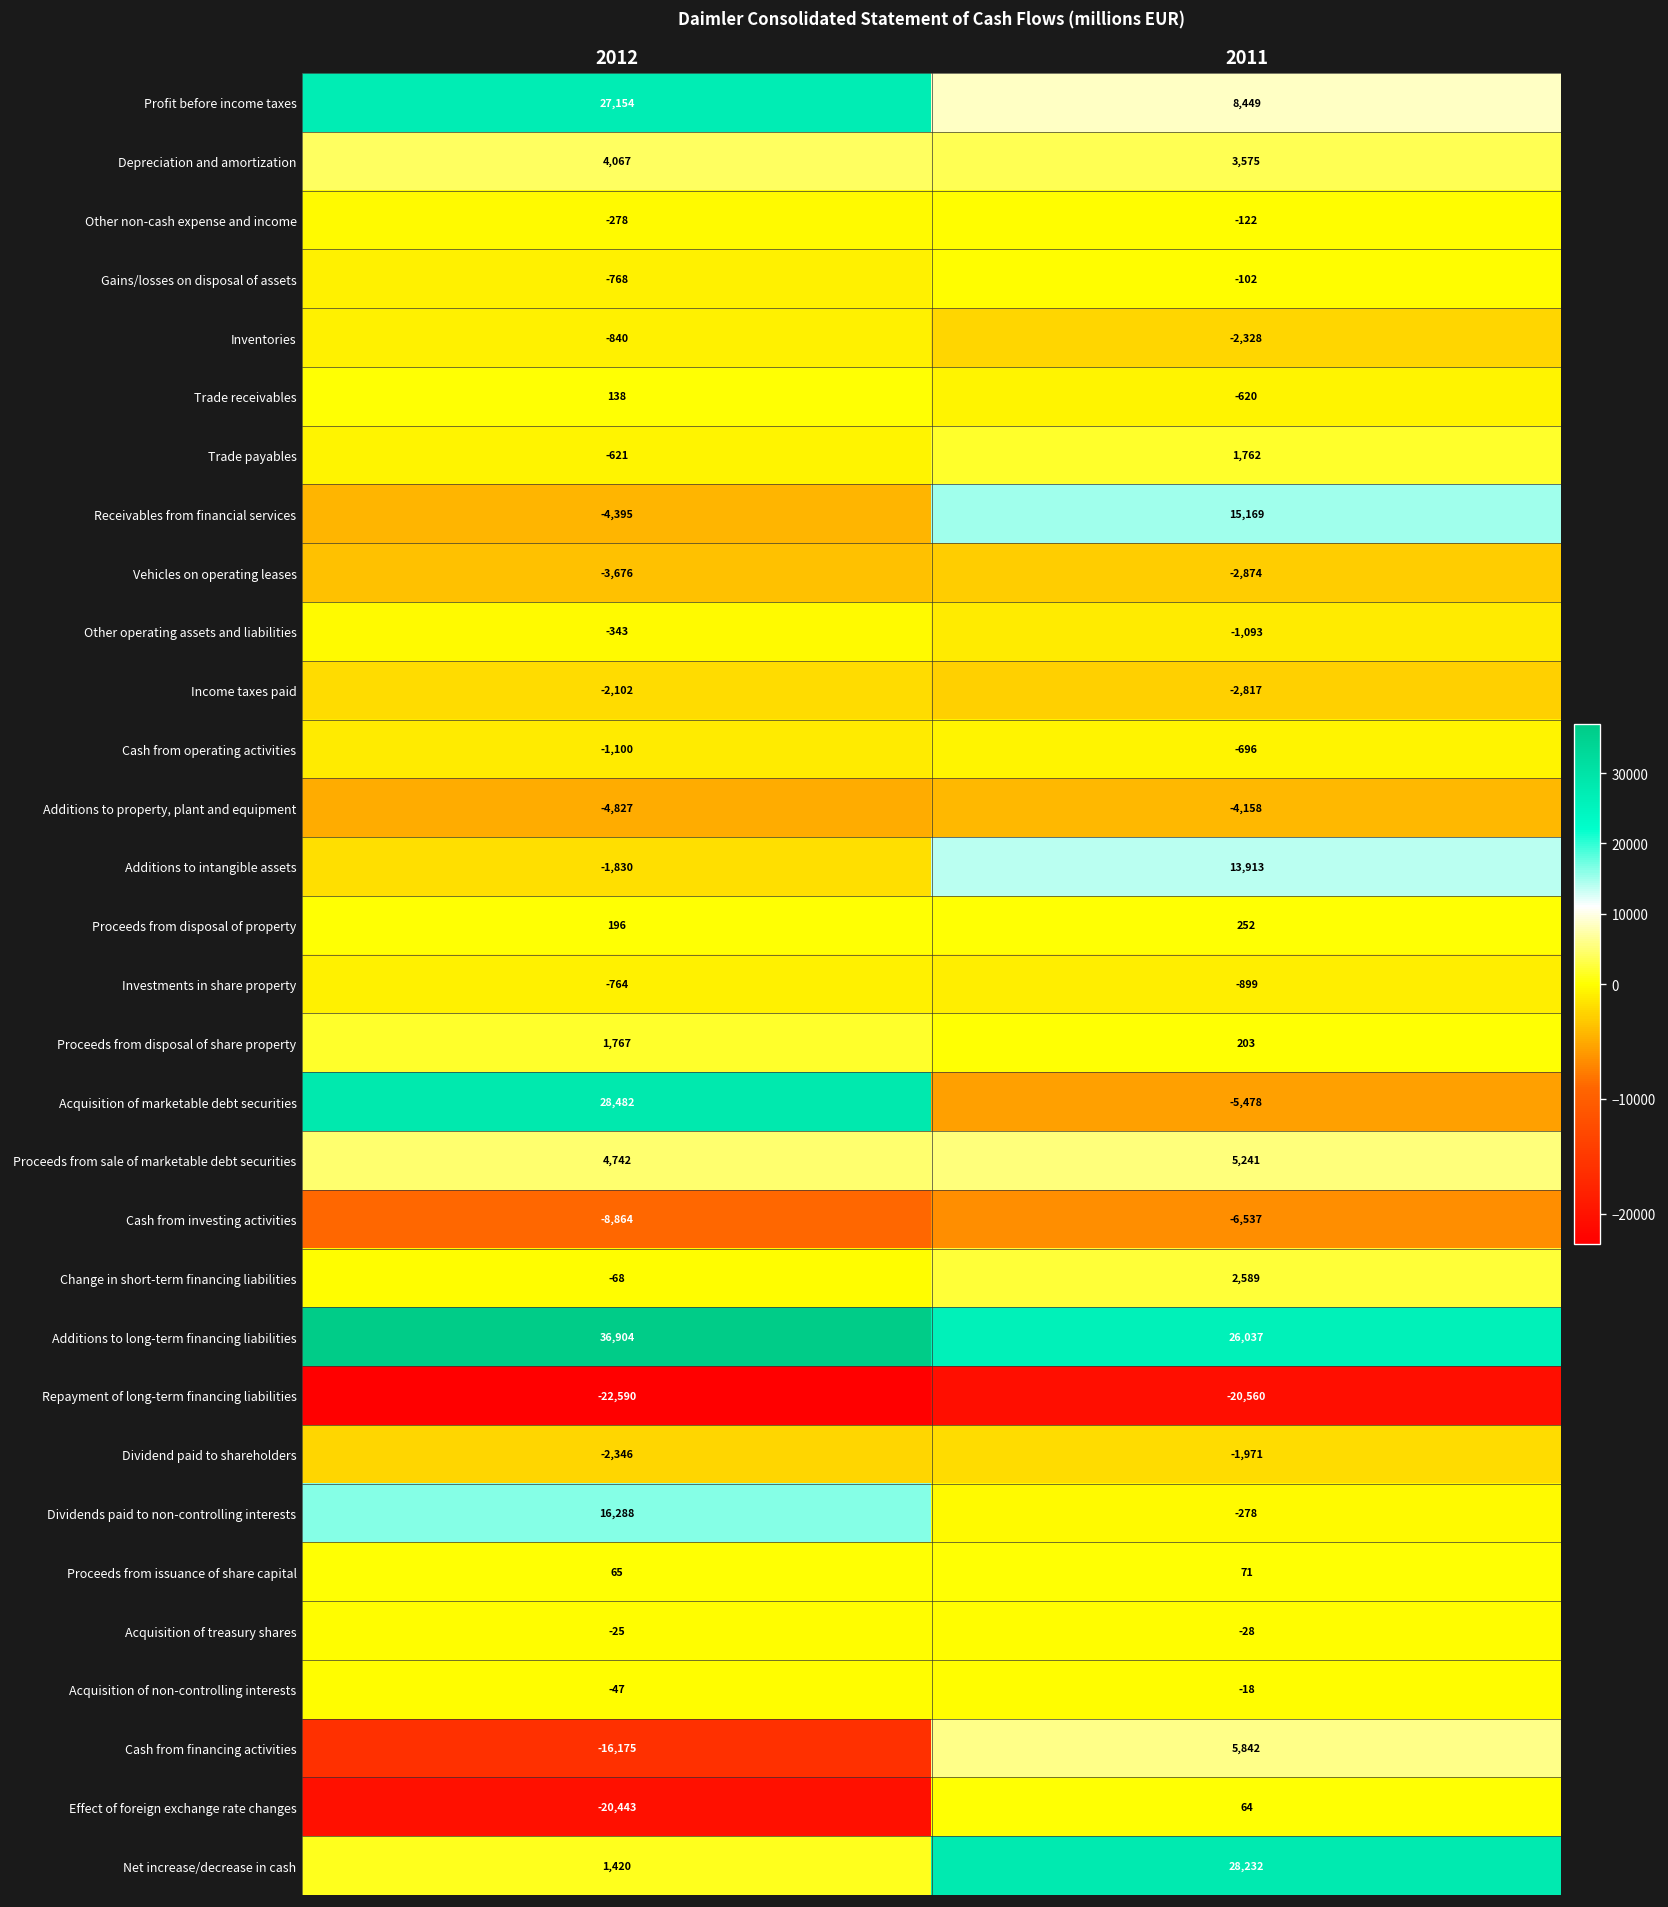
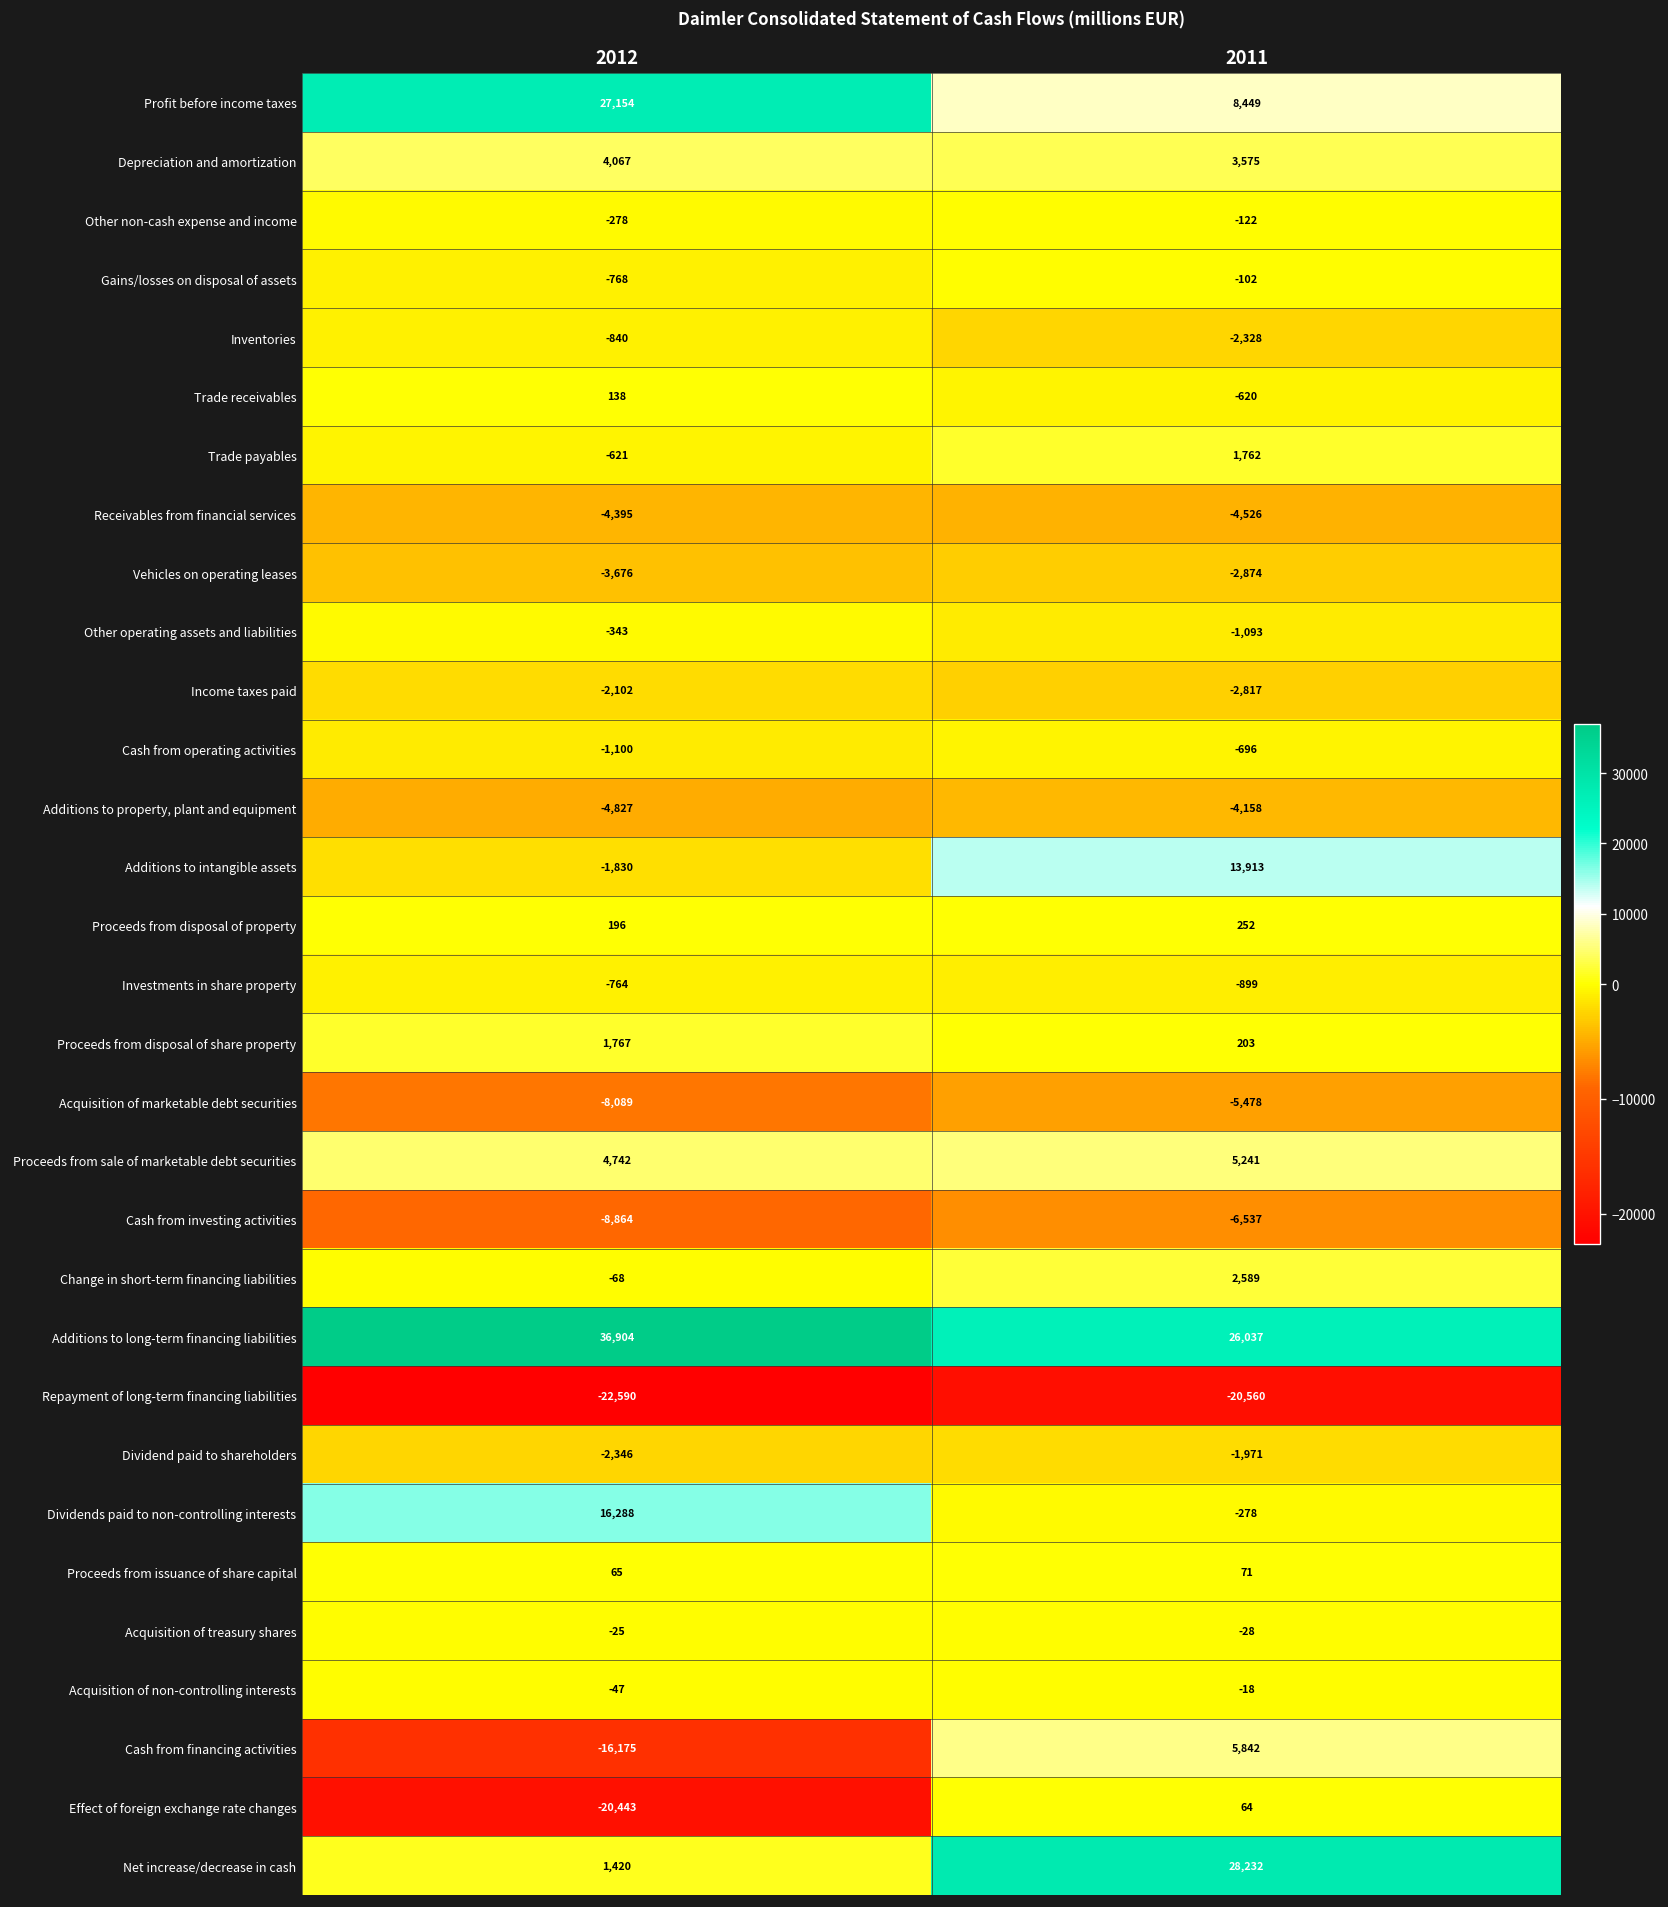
  {
    "Profit before income taxes": {
      "2012": "27,154",
      "2011": "8,449"
    },
    "Depreciation and amortization": {
      "2012": "4,067",
      "2011": "3,575"
    },
    "Other non-cash expense and income": {
      "2012": "-278",
      "2011": "-122"
    },
    "Gains/losses on disposal of assets": {
      "2012": "-768",
      "2011": "-102"
    },
    "Inventories": {
      "2012": "-840",
      "2011": "-2,328"
    },
    "Trade receivables": {
      "2012": "138",
      "2011": "-620"
    },
    "Trade payables": {
      "2012": "-621",
      "2011": "1,762"
    },
    "Receivables from financial services": {
      "2012": "-4,395",
-     "2011": "15,169"
+     "2011": "-4,526"
    },
    "Vehicles on operating leases": {
      "2012": "-3,676",
      "2011": "-2,874"
    },
    "Other operating assets and liabilities": {
      "2012": "-343",
      "2011": "-1,093"
    },
    "Income taxes paid": {
      "2012": "-2,102",
      "2011": "-2,817"
    },
    "Cash from operating activities": {
      "2012": "-1,100",
      "2011": "-696"
    },
    "Additions to property, plant and equipment": {
      "2012": "-4,827",
      "2011": "-4,158"
    },
    "Additions to intangible assets": {
      "2012": "-1,830",
      "2011": "13,913"
    },
    "Proceeds from disposal of property": {
      "2012": "196",
      "2011": "252"
    },
    "Investments in share property": {
      "2012": "-764",
      "2011": "-899"
    },
    "Proceeds from disposal of share property": {
      "2012": "1,767",
      "2011": "203"
    },
    "Acquisition of marketable debt securities": {
-     "2012": "28,482",
+     "2012": "-8,089",
      "2011": "-5,478"
    },
    "Proceeds from sale of marketable debt securities": {
      "2012": "4,742",
      "2011": "5,241"
    },
    "Cash from investing activities": {
      "2012": "-8,864",
      "2011": "-6,537"
    },
    "Change in short-term financing liabilities": {
      "2012": "-68",
      "2011": "2,589"
    },
    "Additions to long-term financing liabilities": {
      "2012": "36,904",
      "2011": "26,037"
    },
    "Repayment of long-term financing liabilities": {
      "2012": "-22,590",
      "2011": "-20,560"
    },
    "Dividend paid to shareholders": {
      "2012": "-2,346",
      "2011": "-1,971"
    },
    "Dividends paid to non-controlling interests": {
      "2012": "16,288",
      "2011": "-278"
    },
    "Proceeds from issuance of share capital": {
      "2012": "65",
      "2011": "71"
    },
    "Acquisition of treasury shares": {
      "2012": "-25",
      "2011": "-28"
    },
    "Acquisition of non-controlling interests": {
      "2012": "-47",
      "2011": "-18"
    },
    "Cash from financing activities": {
      "2012": "-16,175",
      "2011": "5,842"
    },
    "Effect of foreign exchange rate changes": {
      "2012": "-20,443",
      "2011": "64"
    },
    "Net increase/decrease in cash": {
      "2012": "1,420",
      "2011": "28,232"
    }
  }
